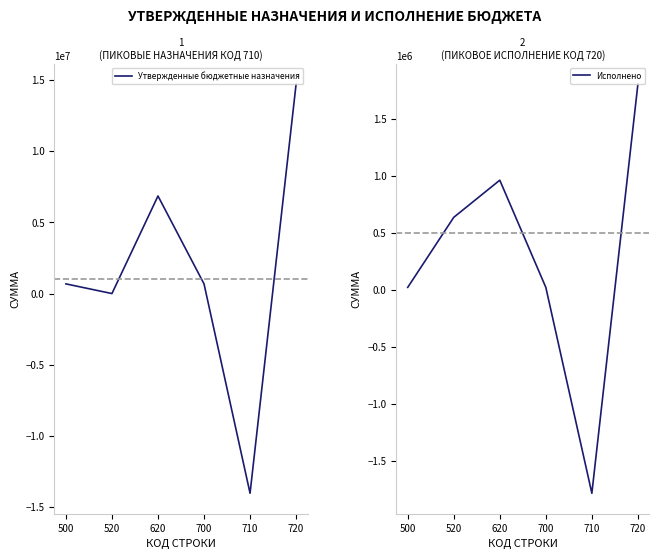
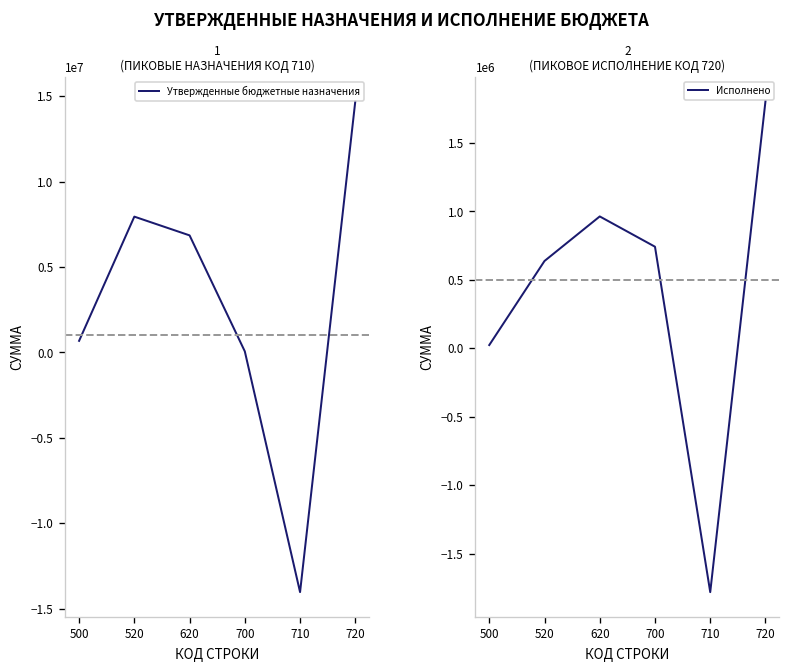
  {
    "1 (ПИКОВЫЕ НАЗНАЧЕНИЯ КОД 710)": {
      "500": 700000,
-     "520": 0,
+     "520": 8000000,
      "620": 6900000,
-     "700": 700000,
+     "700": 100000,
      "710": -14000000
    },
    "2 (ПИКОВОЕ ИСПОЛНЕНИЕ КОД 720)": {
      "500": 20000,
      "520": 640000,
      "620": 960000,
-     "700": 20000,
+     "700": 740000,
      "710": -1780000,
      "720": 1810000
    }
  }
